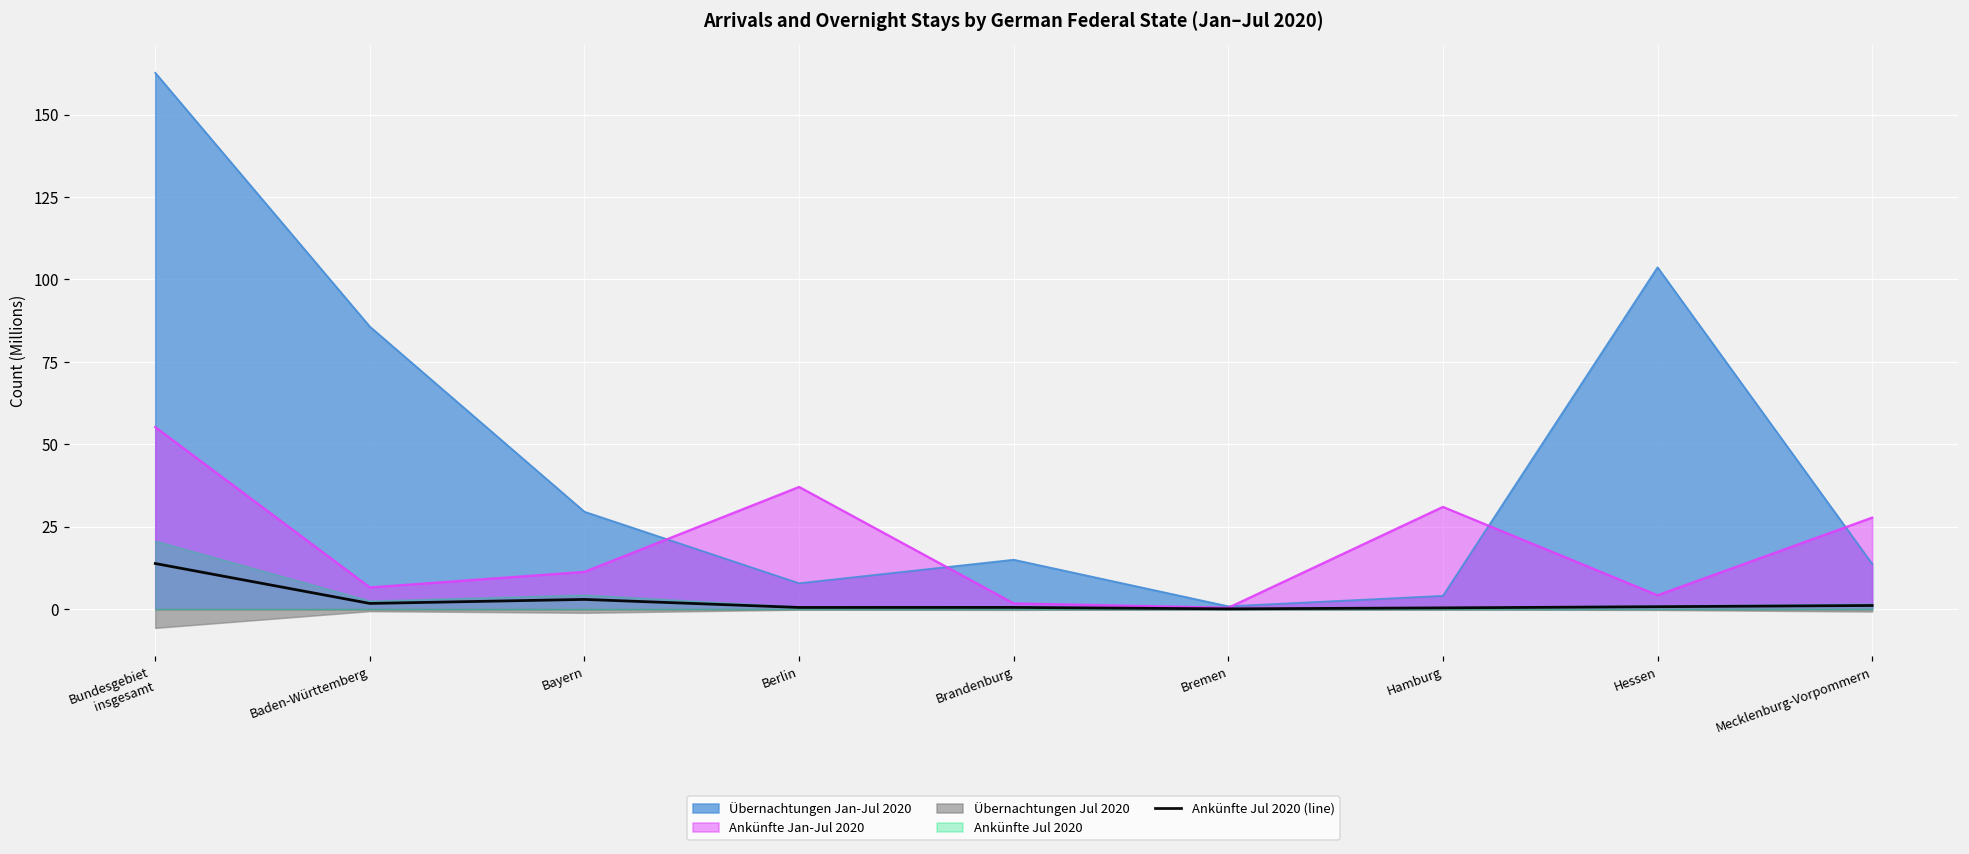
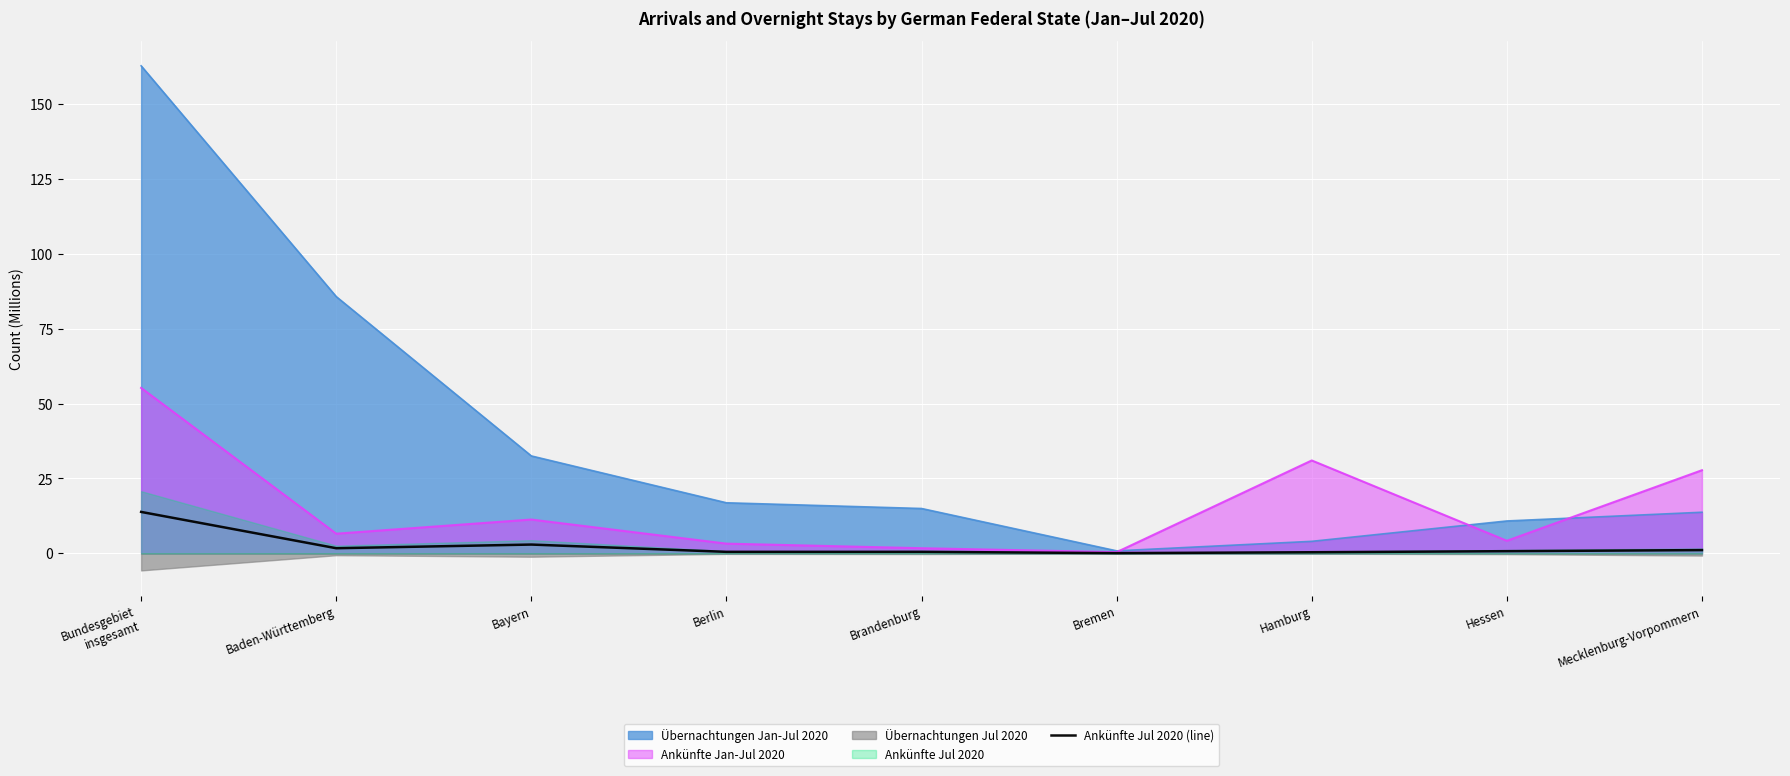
  {
    "Übernachtungen Jan-Jul 2020": {
      "Bundesgebiet insgesamt": 163,
      "Baden-Württemberg": 86,
-     "Bayern": 30,
-     "Berlin": 8,
+     "Bayern": 33,
+     "Berlin": 17,
      "Brandenburg": 15,
      "Hamburg": 4,
-     "Hessen": 104,
+     "Hessen": 11,
      "Mecklenburg-Vorpommern": 14
    },
    "Ankünfte Jan-Jul 2020": {
      "Bundesgebiet insgesamt": 55,
      "Baden-Württemberg": 7,
      "Bayern": 11,
-     "Berlin": 37,
+     "Berlin": 3,
      "Brandenburg": 2,
      "Hamburg": 31,
      "Hessen": 4,
      "Mecklenburg-Vorpommern": 28
    },
    "Ankünfte Jul 2020 (line)": {
      "Bundesgebiet insgesamt": 14,
      "Baden-Württemberg": 2,
      "Bayern": 3
    },
    "Ankünfte Jul 2020": {
      "Bundesgebiet insgesamt": 21,
      "Baden-Württemberg": 3,
      "Bayern": 4
    }
  }
